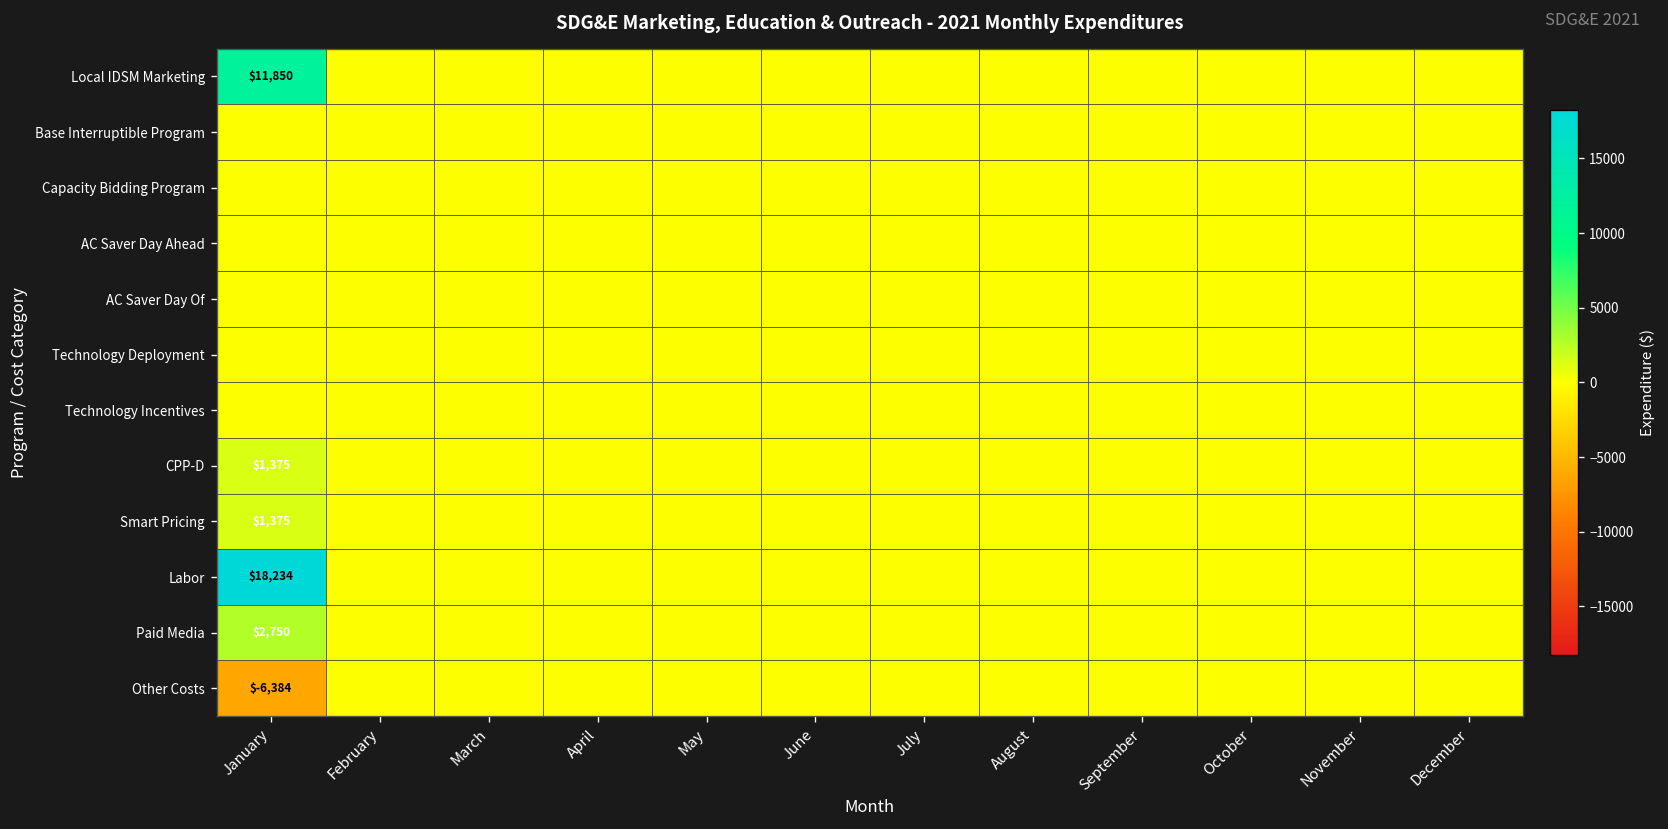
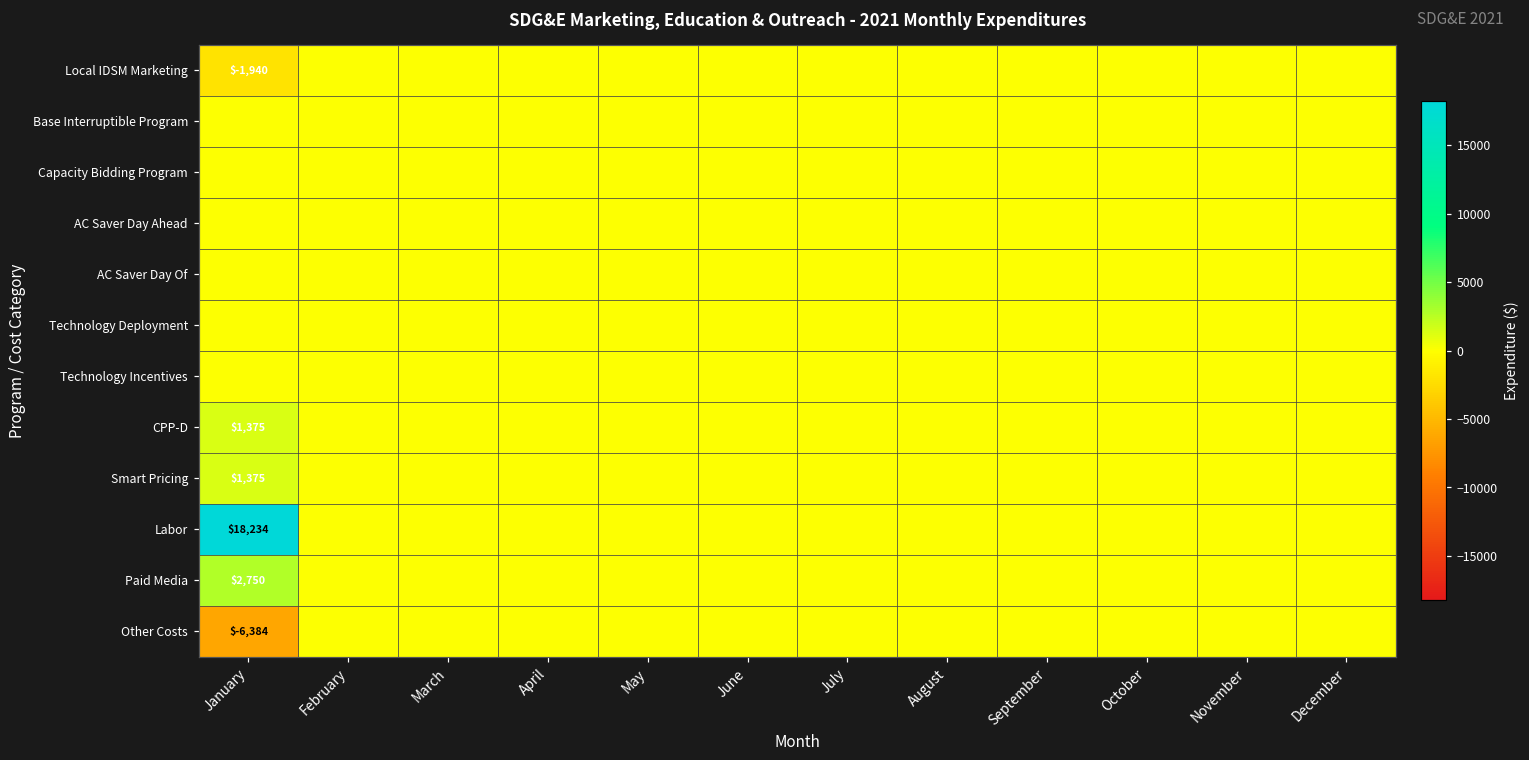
  {
    "Local IDSM Marketing": {
-     "January": "$11,850"
+     "January": "$-1,940"
    },
    "CPP-D": {
      "January": "$1,375"
    },
    "Smart Pricing": {
      "January": "$1,375"
    },
    "Labor": {
      "January": "$18,234"
    },
    "Paid Media": {
      "January": "$2,750"
    },
    "Other Costs": {
      "January": "$-6,384"
    }
  }
